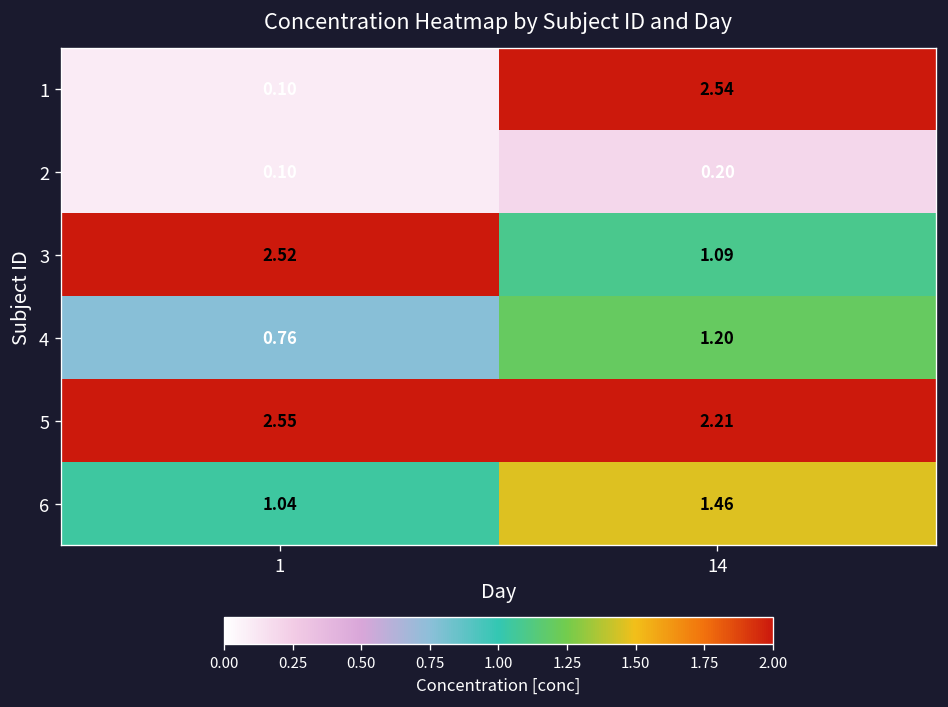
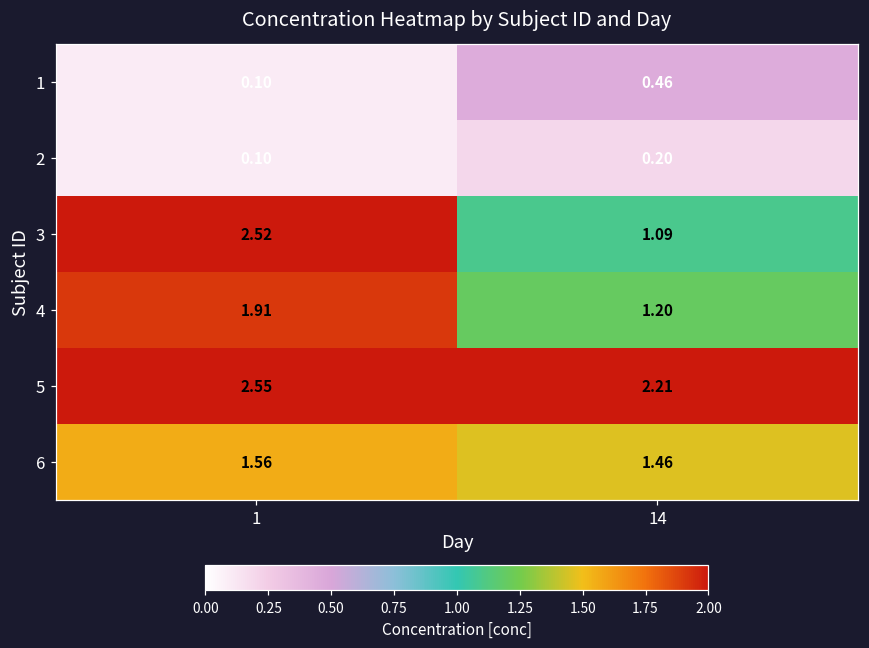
  {
    "1": {
-     "14": 2.54
+     "14": 0.46
    },
    "3": {
      "1": 2.52,
      "14": 1.09
    },
    "4": {
-     "1": 0.76,
+     "1": 1.91,
      "14": 1.20
    },
    "5": {
      "1": 2.55,
      "14": 2.21
    },
    "6": {
-     "1": 1.04,
+     "1": 1.56,
      "14": 1.46
    }
  }
